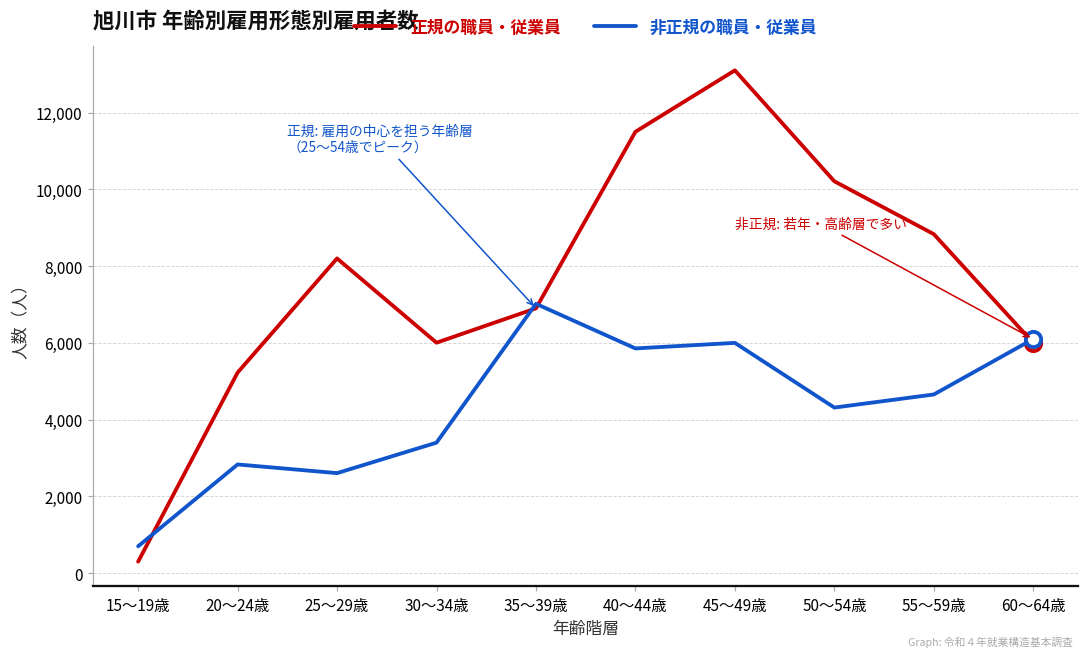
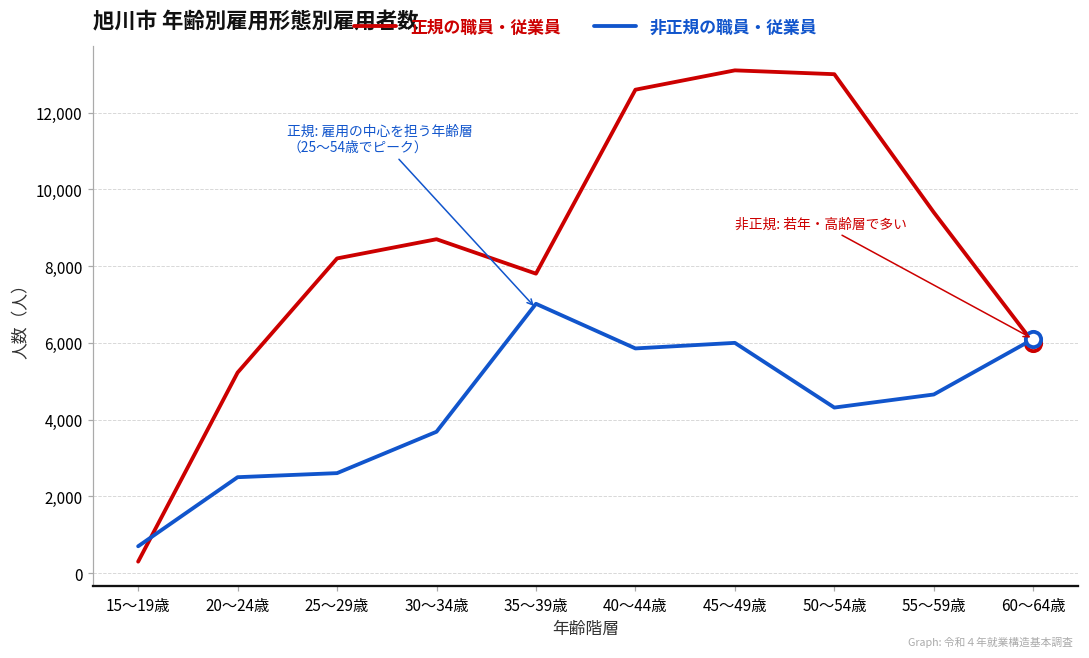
  {
    "正規の職員・従業員": {
      "15～19歳": "300",
      "20～24歳": "5,200",
-     "30～34歳": "6,000",
-     "35～39歳": "6,900",
-     "40～44歳": "11,500",
+     "30～34歳": "8,700",
+     "35～39歳": "7,800",
+     "40～44歳": "12,600",
      "45～49歳": "13,100",
-     "50～54歳": "10,200",
-     "55～59歳": "8,800"
+     "50～54歳": "13,000",
+     "55～59歳": "9,400"
    },
    "非正規の職員・従業員": {
      "15～19歳": "700",
-     "20～24歳": "2,800",
+     "20～24歳": "2,500",
      "25～29歳": "2,600",
-     "30～34歳": "3,400",
+     "30～34歳": "3,700",
      "35～39歳": "7,000",
      "40～44歳": "5,900",
      "45～49歳": "6,000",
      "50～54歳": "4,300",
      "55～59歳": "4,700"
    }
  }
